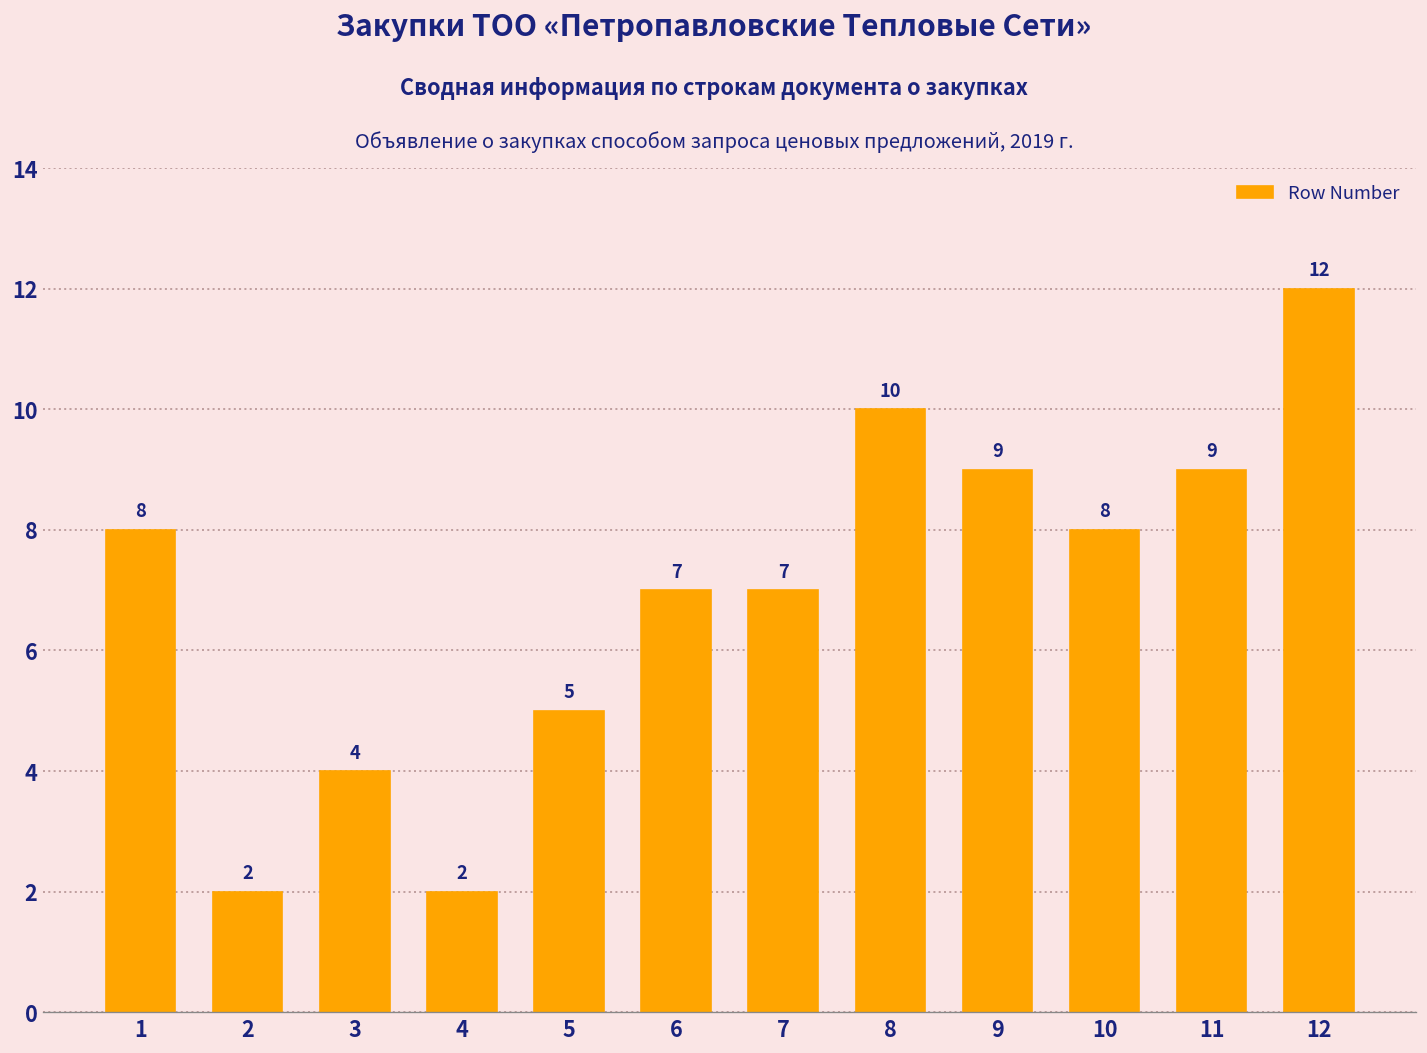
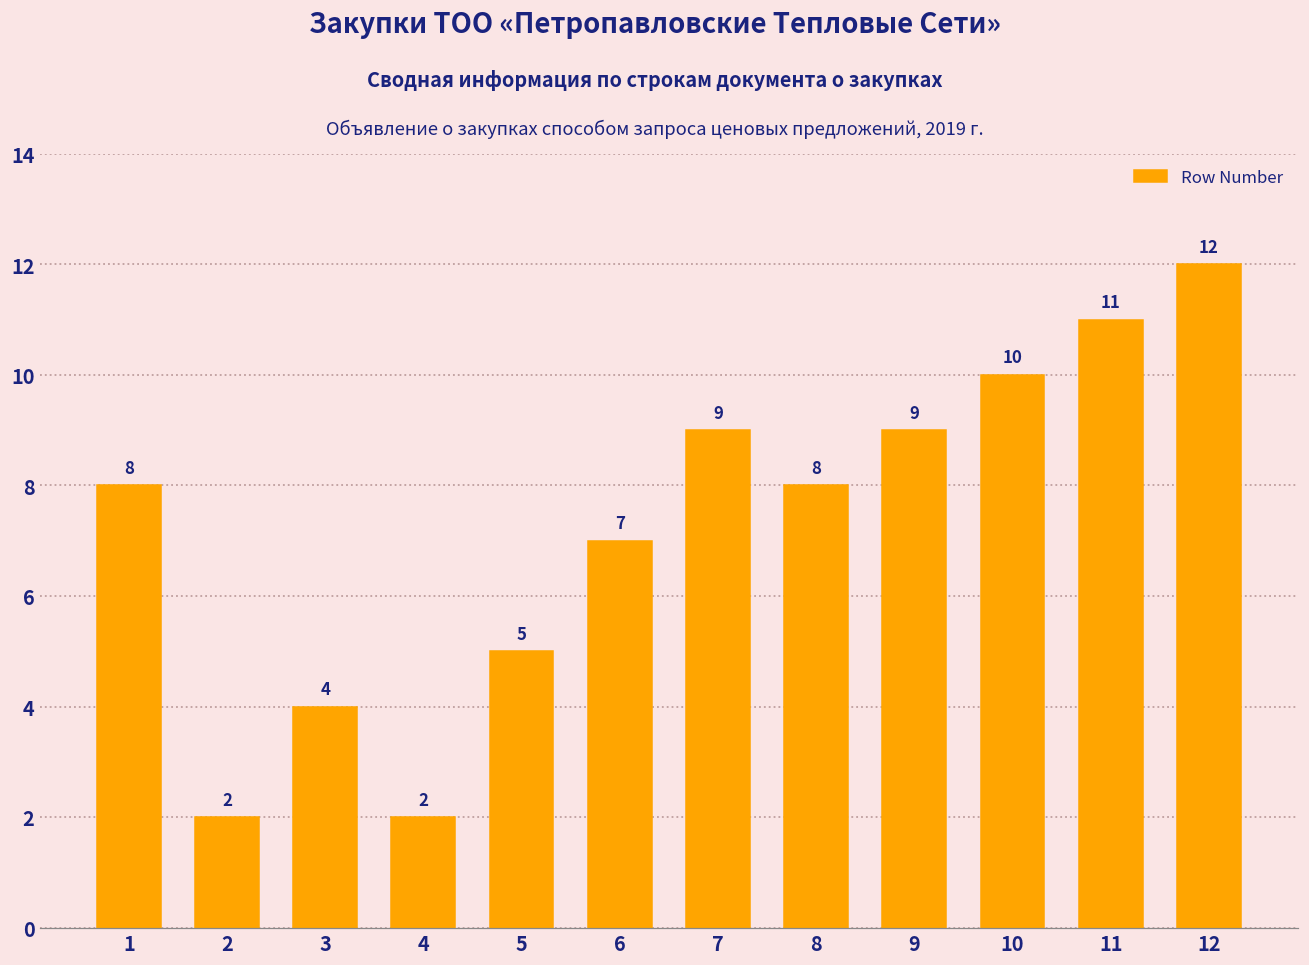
  {
    "1": 8,
    "2": 2,
    "3": 4,
    "4": 2,
    "5": 5,
    "6": 7,
-   "7": 7,
-   "8": 10,
+   "7": 9,
+   "8": 8,
    "9": 9,
-   "10": 8,
-   "11": 9,
+   "10": 10,
+   "11": 11,
    "12": 12
  }
